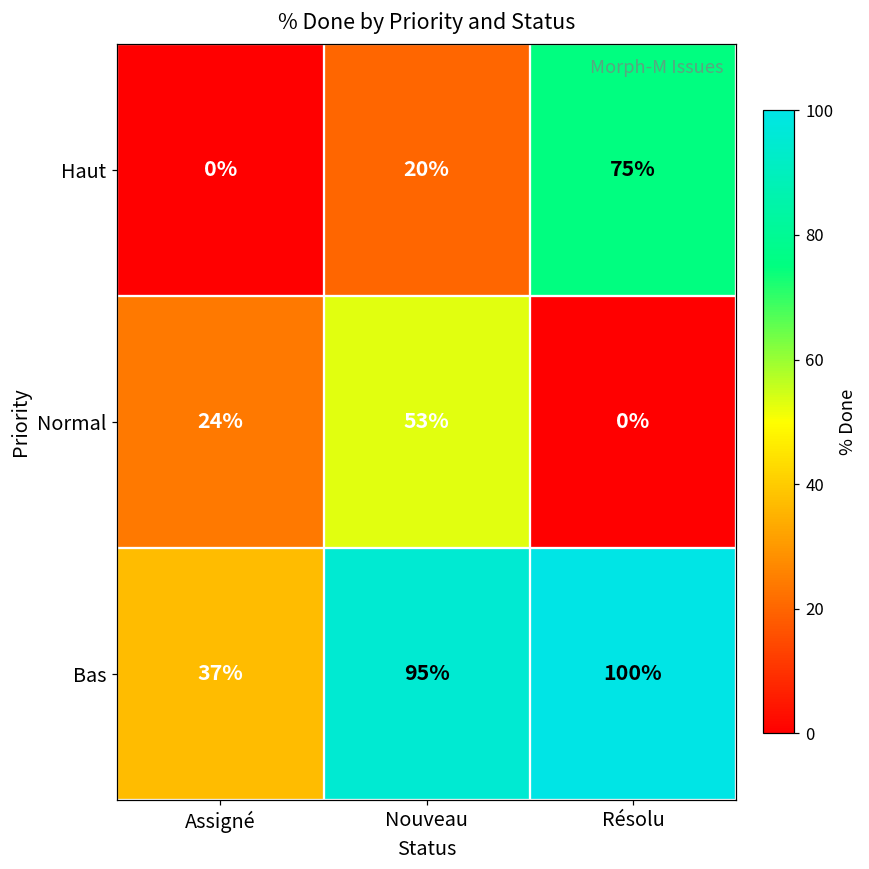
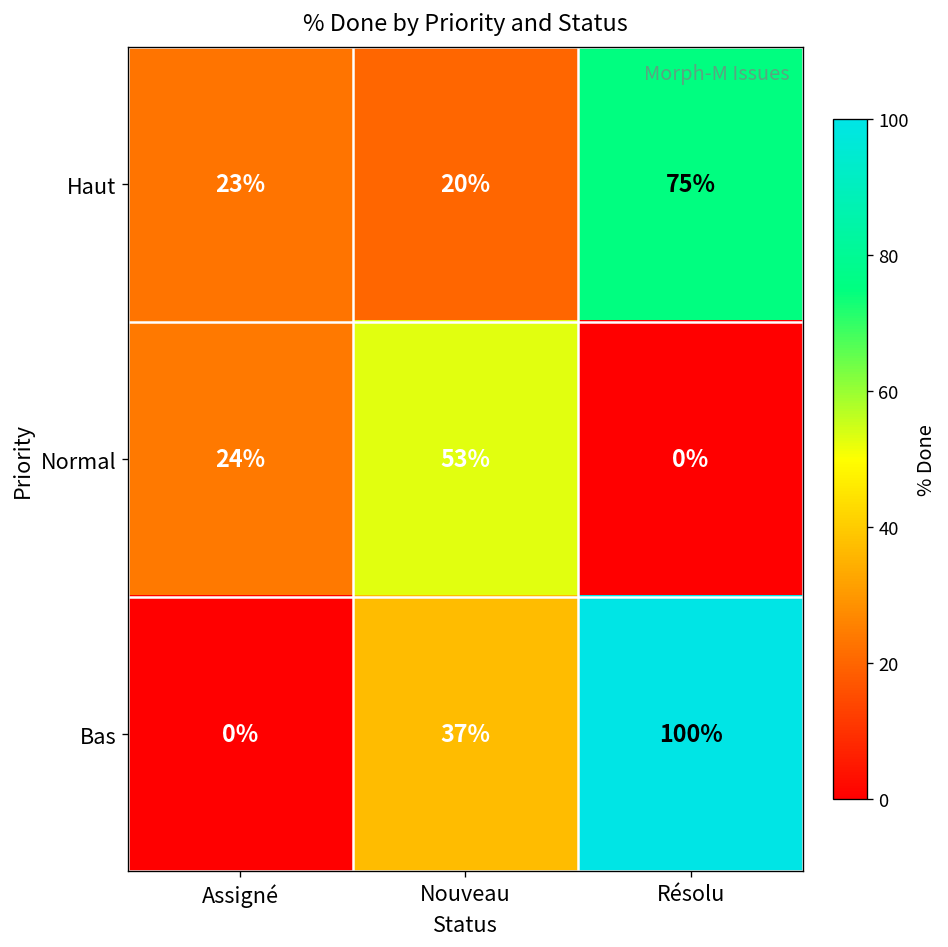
  {
    "Haut": {
-     "Assigné": "0%",
+     "Assigné": "23%",
      "Nouveau": "20%"
    },
    "Normal": {
      "Assigné": "24%",
      "Nouveau": "53%",
      "Résolu": "0%"
    },
    "Bas": {
-     "Assigné": "37%",
-     "Nouveau": "95%",
+     "Assigné": "0%",
+     "Nouveau": "37%",
      "Résolu": "100%"
    }
  }
